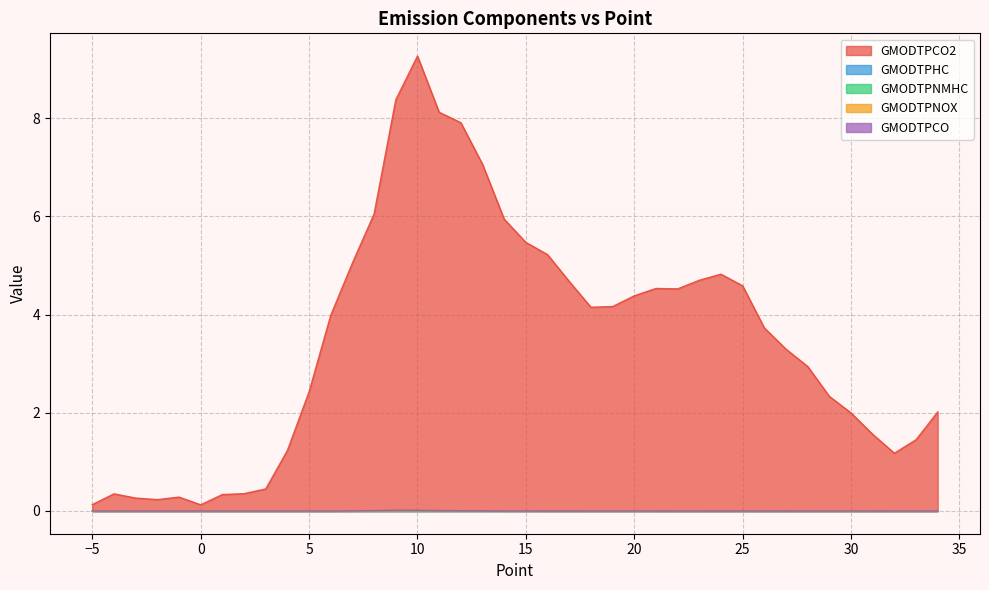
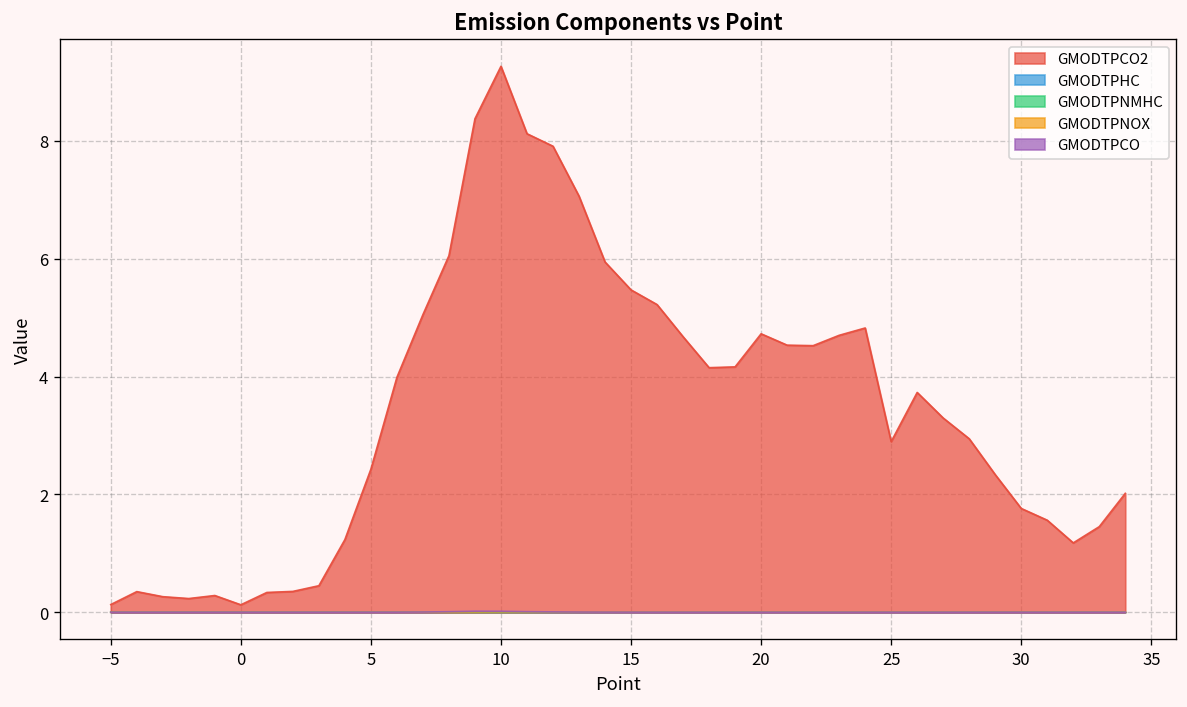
  {
    "GMODTPCO2": {
      "−5": 0.1,
      "0": 0.1,
      "5": 2.4,
      "10": 9.3,
      "15": 5.5,
-     "20": 4.4,
-     "25": 4.6,
-     "30": 2.0
+     "20": 4.7,
+     "25": 2.9,
+     "30": 1.8
    }
  }
